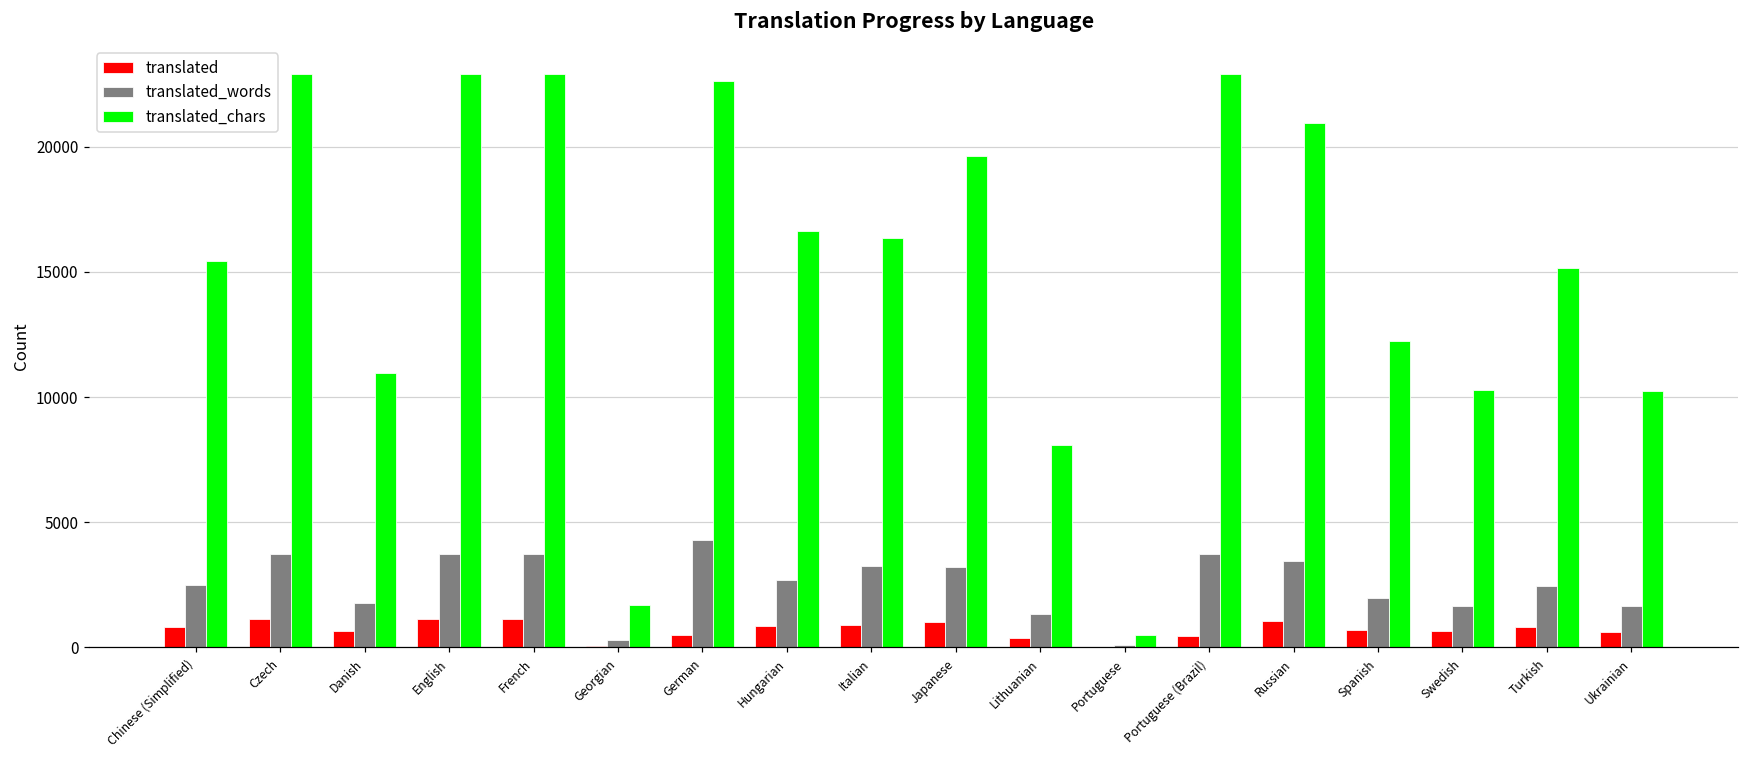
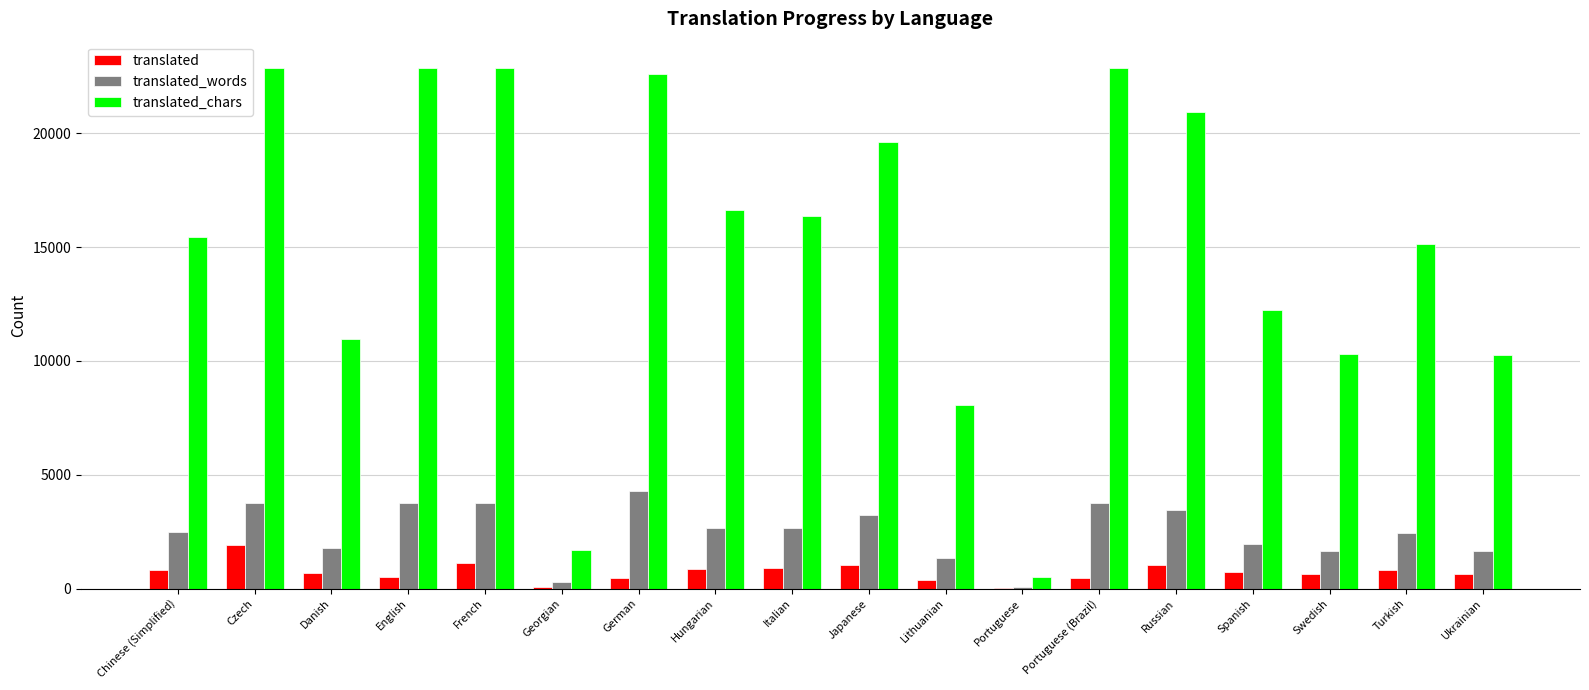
  {
    "translated": {
      "Chinese (Simplified)": 800,
-     "Czech": 1100,
+     "Czech": 1900,
      "Danish": 700,
-     "English": 1100,
+     "English": 500,
      "French": 1100,
      "German": 500,
      "Hungarian": 900,
      "Italian": 900,
      "Japanese": 1000,
      "Lithuanian": 400,
      "Portuguese (Brazil)": 500,
      "Russian": 1100,
      "Spanish": 700,
      "Swedish": 600,
      "Turkish": 800,
      "Ukrainian": 600
    },
    "translated_words": {
      "Chinese (Simplified)": 2500,
      "Czech": 3700,
      "Danish": 1800,
      "English": 3700,
      "French": 3700,
      "Georgian": 300,
      "German": 4300,
      "Hungarian": 2700,
-     "Italian": 3300,
+     "Italian": 2700,
      "Japanese": 3200,
      "Lithuanian": 1300,
      "Portuguese (Brazil)": 3700,
      "Russian": 3400,
      "Spanish": 2000,
      "Swedish": 1700,
      "Turkish": 2500,
      "Ukrainian": 1700
    },
    "translated_chars": {
      "Chinese (Simplified)": 15400,
      "Czech": 22900,
      "Danish": 11000,
      "English": 22900,
      "French": 22900,
      "Georgian": 1700,
      "German": 22600,
      "Hungarian": 16600,
      "Italian": 16400,
      "Japanese": 19600,
      "Lithuanian": 8100,
      "Portuguese": 500,
      "Portuguese (Brazil)": 22900,
      "Russian": 21000,
      "Spanish": 12200,
      "Swedish": 10300,
      "Turkish": 15200,
      "Ukrainian": 10300
    }
  }
